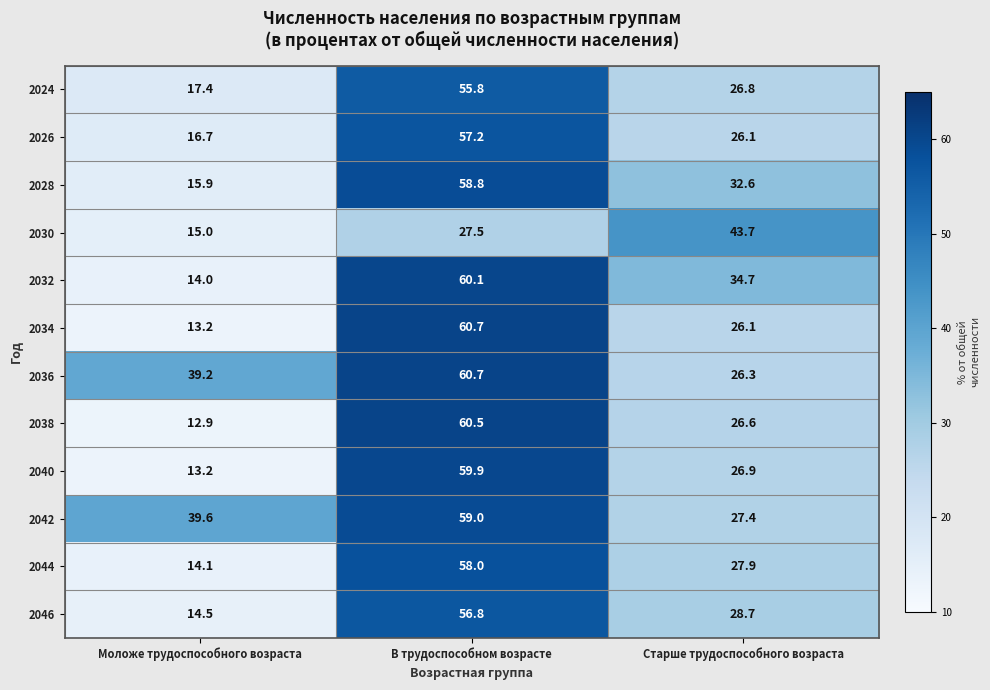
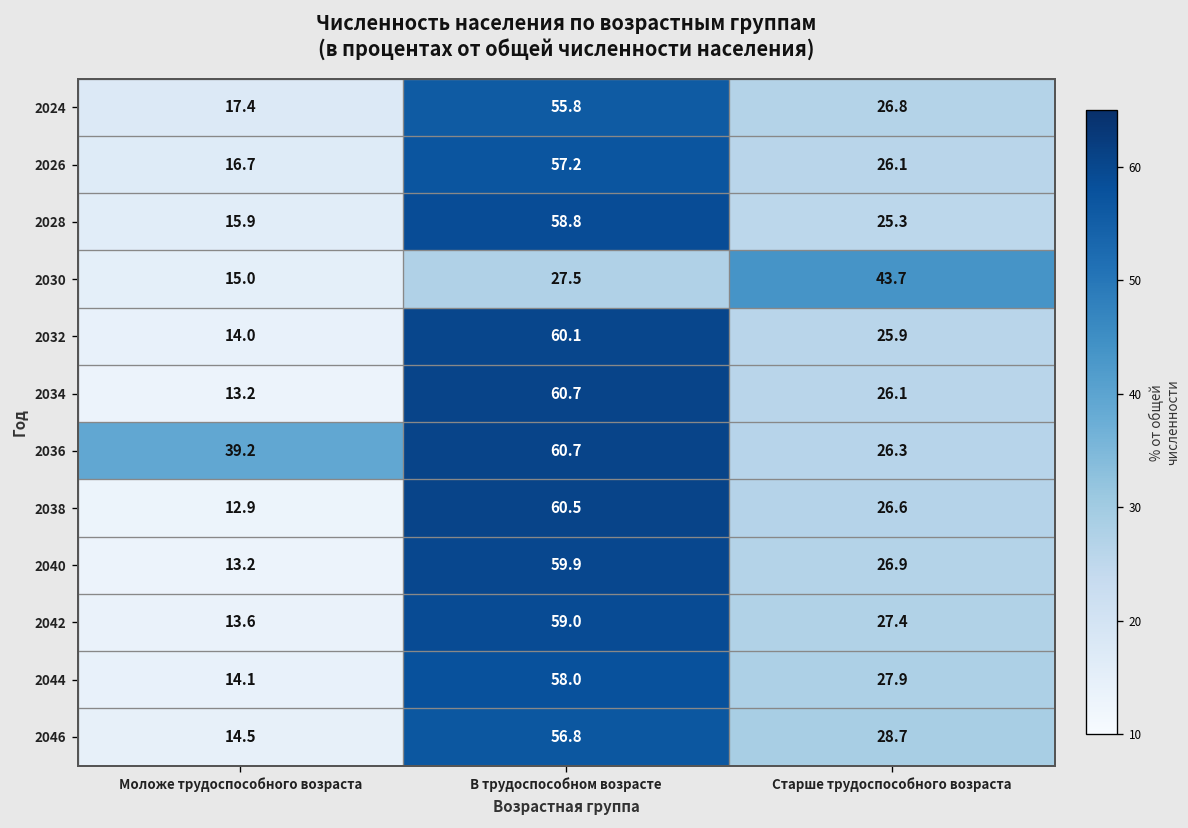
  {
    "2024": {
      "Моложе трудоспособного возраста": 17.4,
      "В трудоспособном возрасте": 55.8,
      "Старше трудоспособного возраста": 26.8
    },
    "2026": {
      "Моложе трудоспособного возраста": 16.7,
      "В трудоспособном возрасте": 57.2,
      "Старше трудоспособного возраста": 26.1
    },
    "2028": {
      "Моложе трудоспособного возраста": 15.9,
      "В трудоспособном возрасте": 58.8,
-     "Старше трудоспособного возраста": 32.6
+     "Старше трудоспособного возраста": 25.3
    },
    "2030": {
      "Моложе трудоспособного возраста": 15.0,
      "В трудоспособном возрасте": 27.5,
      "Старше трудоспособного возраста": 43.7
    },
    "2032": {
      "Моложе трудоспособного возраста": 14.0,
      "В трудоспособном возрасте": 60.1,
-     "Старше трудоспособного возраста": 34.7
+     "Старше трудоспособного возраста": 25.9
    },
    "2034": {
      "Моложе трудоспособного возраста": 13.2,
      "В трудоспособном возрасте": 60.7,
      "Старше трудоспособного возраста": 26.1
    },
    "2036": {
      "Моложе трудоспособного возраста": 39.2,
      "В трудоспособном возрасте": 60.7,
      "Старше трудоспособного возраста": 26.3
    },
    "2038": {
      "Моложе трудоспособного возраста": 12.9,
      "В трудоспособном возрасте": 60.5,
      "Старше трудоспособного возраста": 26.6
    },
    "2040": {
      "Моложе трудоспособного возраста": 13.2,
      "В трудоспособном возрасте": 59.9,
      "Старше трудоспособного возраста": 26.9
    },
    "2042": {
-     "Моложе трудоспособного возраста": 39.6,
+     "Моложе трудоспособного возраста": 13.6,
      "В трудоспособном возрасте": 59.0,
      "Старше трудоспособного возраста": 27.4
    },
    "2044": {
      "Моложе трудоспособного возраста": 14.1,
      "В трудоспособном возрасте": 58.0,
      "Старше трудоспособного возраста": 27.9
    },
    "2046": {
      "Моложе трудоспособного возраста": 14.5,
      "В трудоспособном возрасте": 56.8,
      "Старше трудоспособного возраста": 28.7
    }
  }
